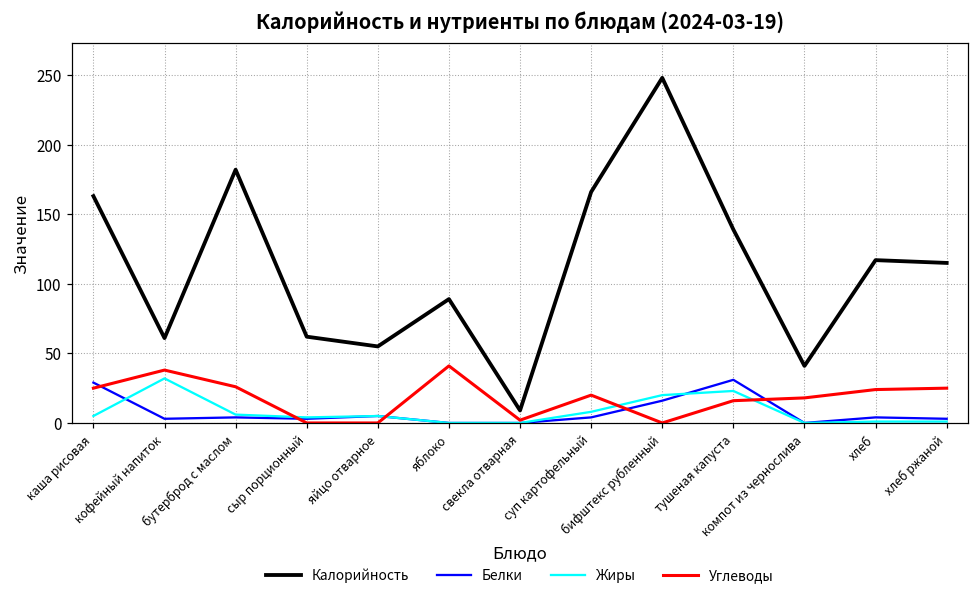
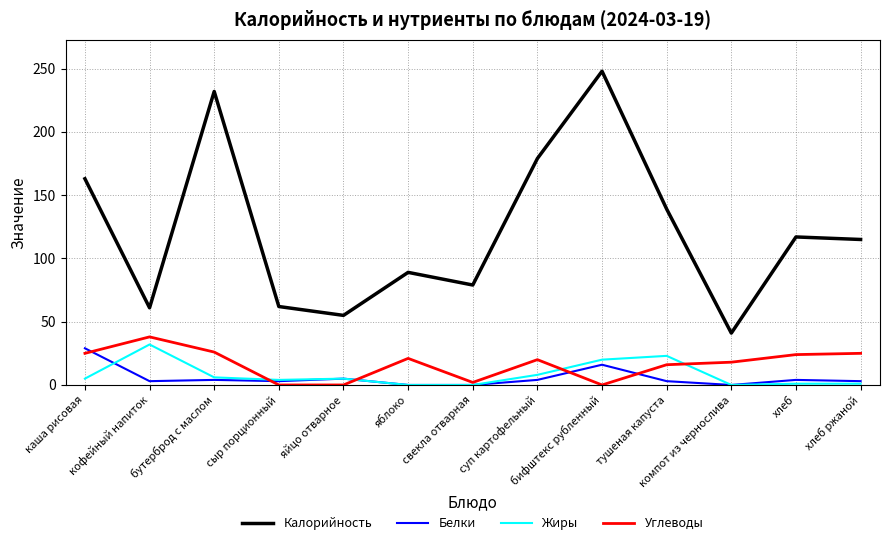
  {
    "Калорийность": {
      "каша рисовая": 163,
      "кофейный напиток": 61,
-     "бутерброд с маслом": 182,
+     "бутерброд с маслом": 232,
      "сыр порционный": 62,
      "яйцо отварное": 55,
      "яблоко": 89,
-     "свекла отварная": 9,
-     "суп картофельный": 166,
+     "свекла отварная": 79,
+     "суп картофельный": 179,
      "бифштекс рубленный": 248,
      "тушеная капуста": 139,
      "компот из чернослива": 41,
      "хлеб": 117,
      "хлеб ржаной": 115
    },
    "Белки": {
      "каша рисовая": 29,
      "кофейный напиток": 3,
      "суп картофельный": 4,
      "бифштекс рубленный": 16,
-     "тушеная капуста": 31,
+     "тушеная капуста": 3,
      "хлеб": 4
    },
    "Жиры": {
      "каша рисовая": 5,
      "кофейный напиток": 32,
      "суп картофельный": 8,
      "бифштекс рубленный": 20,
      "тушеная капуста": 23,
      "хлеб": 1
    },
    "Углеводы": {
      "каша рисовая": 25,
      "кофейный напиток": 38,
      "бутерброд с маслом": 26,
      "сыр порционный": 0,
      "яйцо отварное": 0,
-     "яблоко": 41,
+     "яблоко": 21,
      "суп картофельный": 20,
      "бифштекс рубленный": 0,
      "тушеная капуста": 16,
      "компот из чернослива": 18,
      "хлеб": 24,
      "хлеб ржаной": 25
    }
  }
